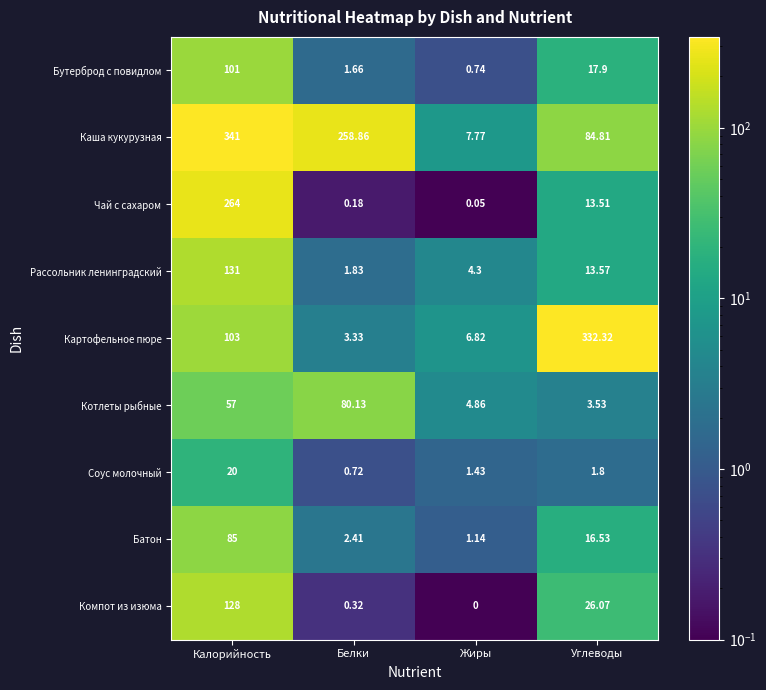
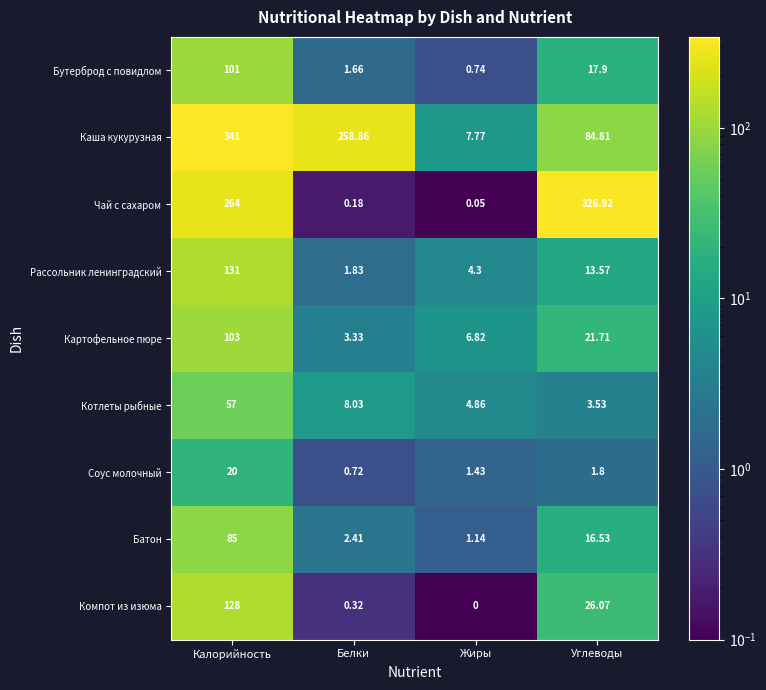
  {
    "Бутерброд с повидлом": {
      "Калорийность": 101,
      "Белки": 1.66,
      "Жиры": 0.74,
      "Углеводы": 17.9
    },
    "Каша кукурузная": {
      "Калорийность": 341,
      "Белки": 258.86,
      "Жиры": 7.77,
      "Углеводы": 84.81
    },
    "Чай с сахаром": {
      "Калорийность": 264,
      "Белки": 0.18,
      "Жиры": 0.05,
-     "Углеводы": 13.51
+     "Углеводы": 326.92
    },
    "Рассольник ленинградский": {
      "Калорийность": 131,
      "Белки": 1.83,
      "Жиры": 4.3,
      "Углеводы": 13.57
    },
    "Картофельное пюре": {
      "Калорийность": 103,
      "Белки": 3.33,
      "Жиры": 6.82,
-     "Углеводы": 332.32
+     "Углеводы": 21.71
    },
    "Котлеты рыбные": {
      "Калорийность": 57,
-     "Белки": 80.13,
+     "Белки": 8.03,
      "Жиры": 4.86,
      "Углеводы": 3.53
    },
    "Соус молочный": {
      "Калорийность": 20,
      "Белки": 0.72,
      "Жиры": 1.43,
      "Углеводы": 1.8
    },
    "Батон": {
      "Калорийность": 85,
      "Белки": 2.41,
      "Жиры": 1.14,
      "Углеводы": 16.53
    },
    "Компот из изюма": {
      "Калорийность": 128,
      "Белки": 0.32,
      "Жиры": 0,
      "Углеводы": 26.07
    }
  }
